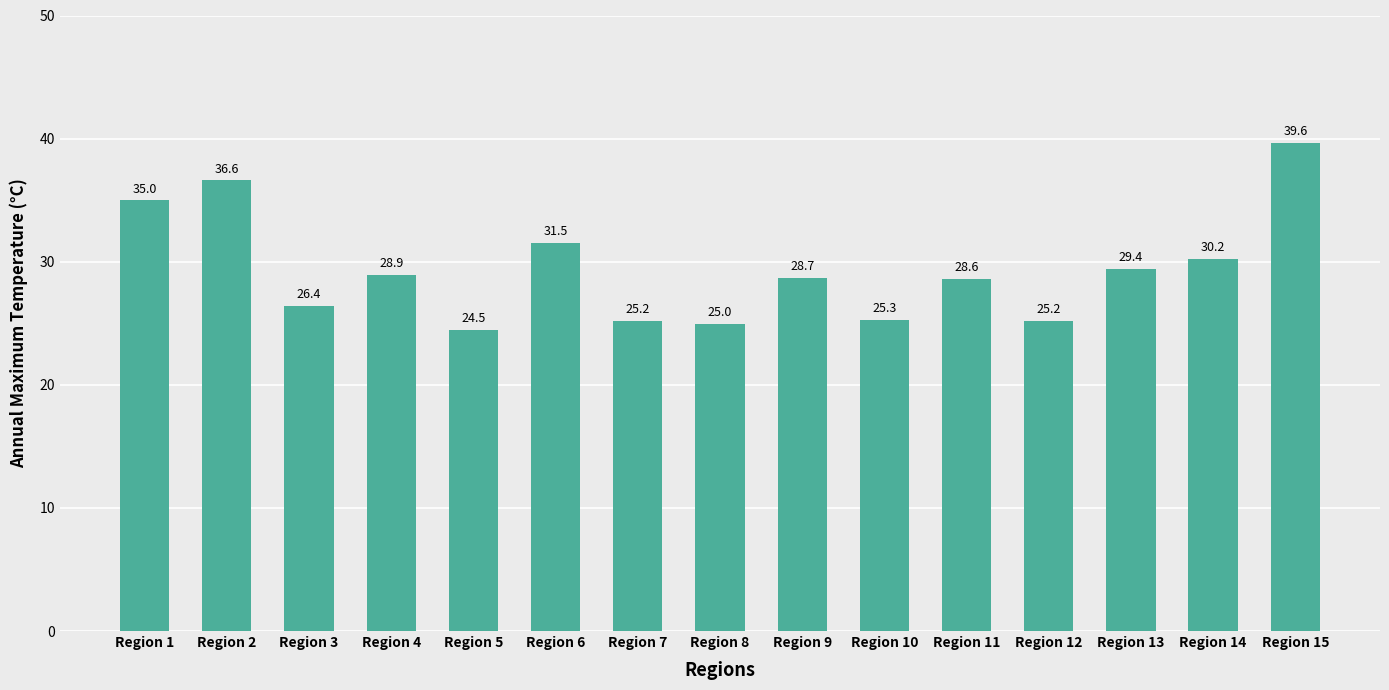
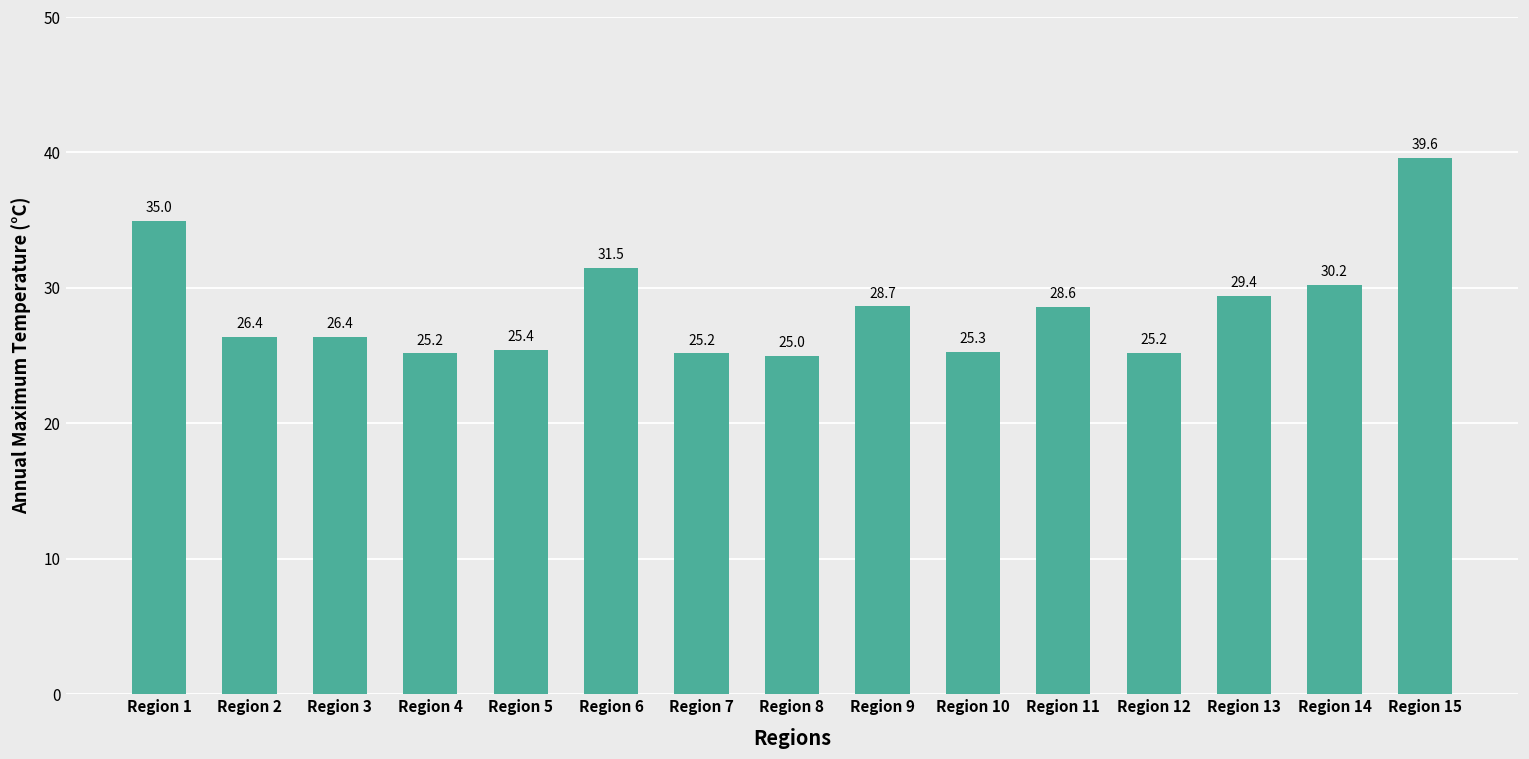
  {
    "Region 1": 35.0,
-   "Region 2": 36.6,
+   "Region 2": 26.4,
    "Region 3": 26.4,
-   "Region 4": 28.9,
-   "Region 5": 24.5,
+   "Region 4": 25.2,
+   "Region 5": 25.4,
    "Region 6": 31.5,
    "Region 7": 25.2,
    "Region 8": 25.0,
    "Region 9": 28.7,
    "Region 10": 25.3,
    "Region 11": 28.6,
    "Region 12": 25.2,
    "Region 13": 29.4,
    "Region 14": 30.2,
    "Region 15": 39.6
  }
